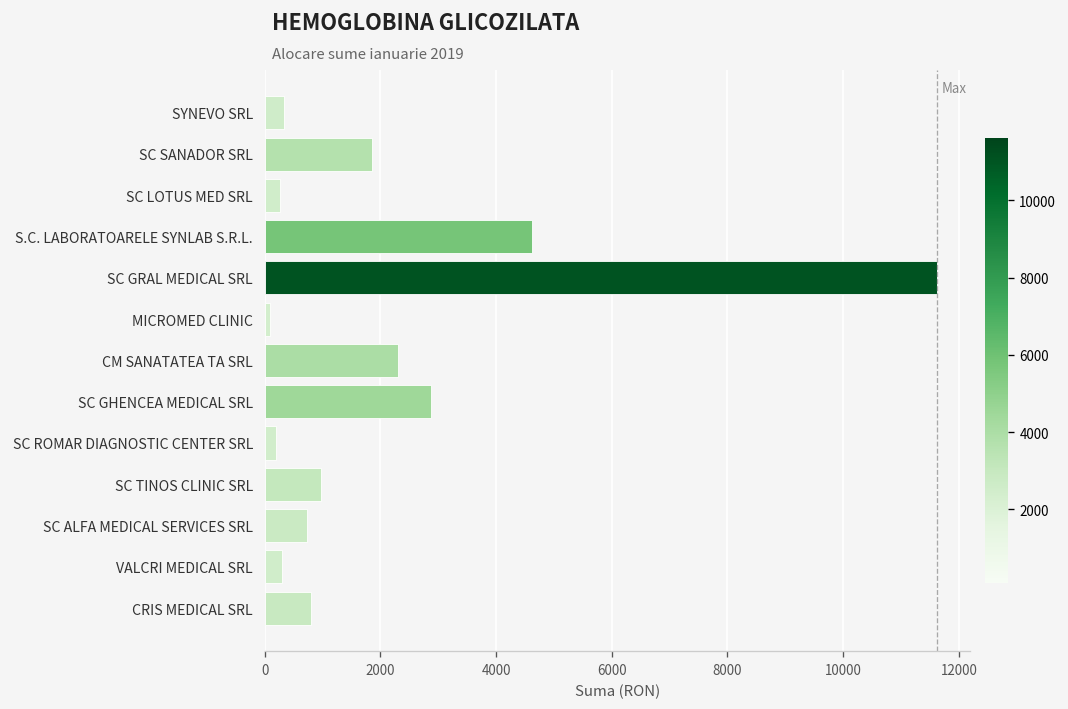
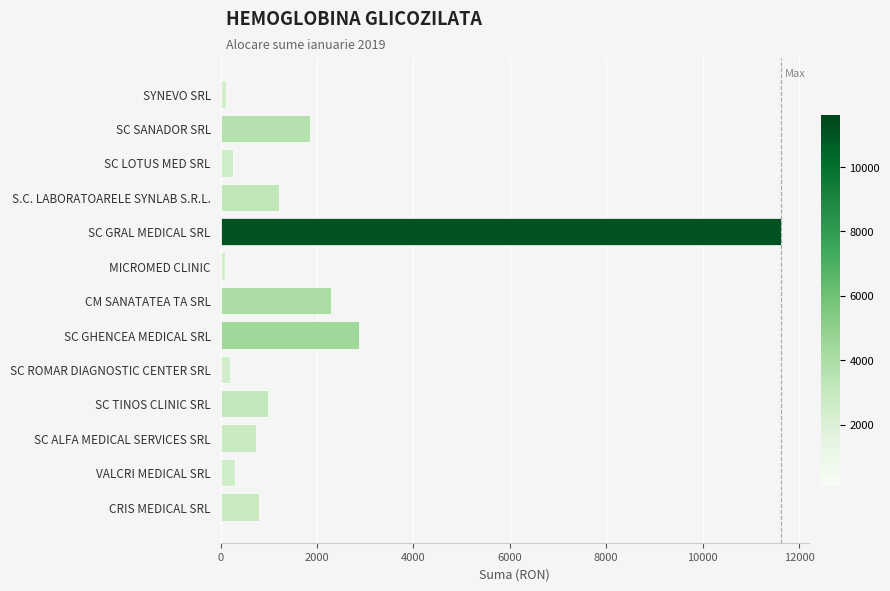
  {
-   "SYNEVO SRL": 300,
+   "SYNEVO SRL": 100,
    "SC SANADOR SRL": 1900,
    "SC LOTUS MED SRL": 300,
-   "S.C. LABORATOARELE SYNLAB S.R.L.": 4600,
+   "S.C. LABORATOARELE SYNLAB S.R.L.": 1200,
    "SC GRAL MEDICAL SRL": 11600,
    "MICROMED CLINIC": 100,
    "CM SANATATEA TA SRL": 2300,
    "SC GHENCEA MEDICAL SRL": 2900,
    "SC ROMAR DIAGNOSTIC CENTER SRL": 200,
    "SC TINOS CLINIC SRL": 1000,
    "SC ALFA MEDICAL SERVICES SRL": 700,
    "VALCRI MEDICAL SRL": 300,
    "CRIS MEDICAL SRL": 800
  }
